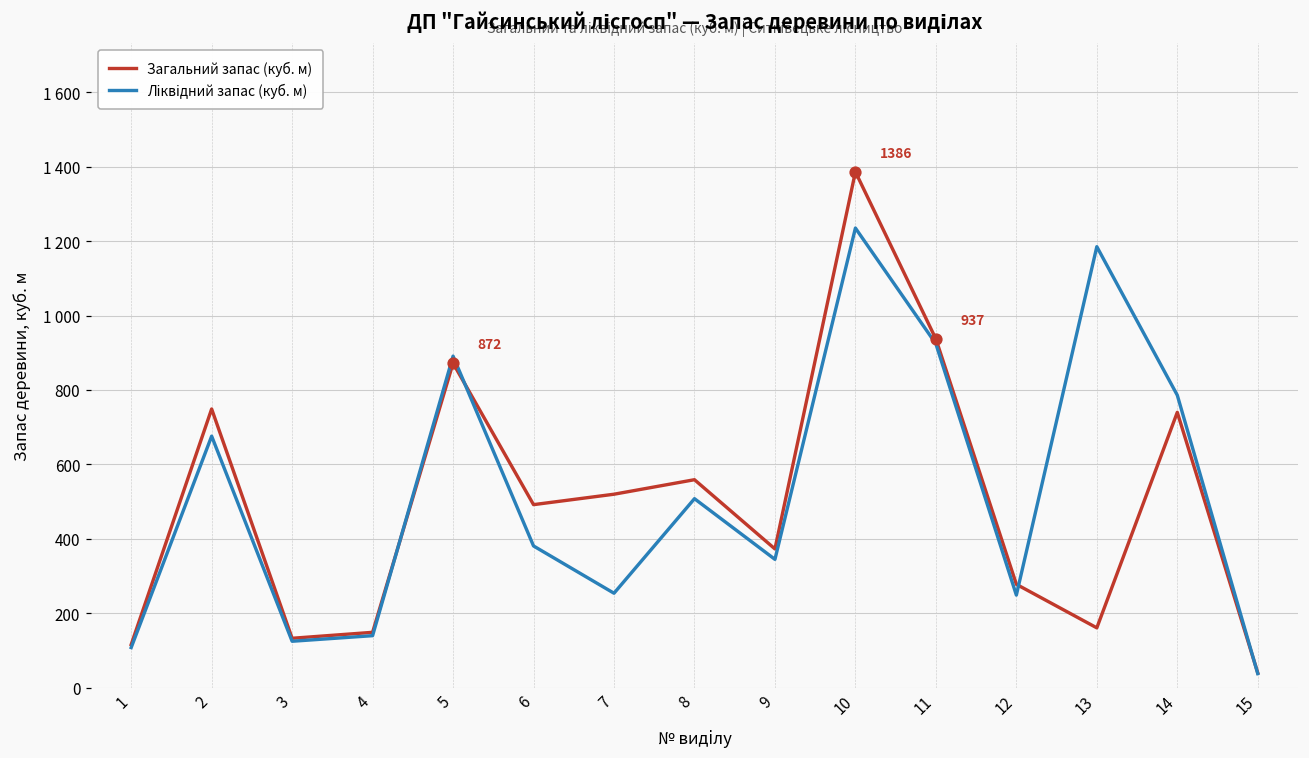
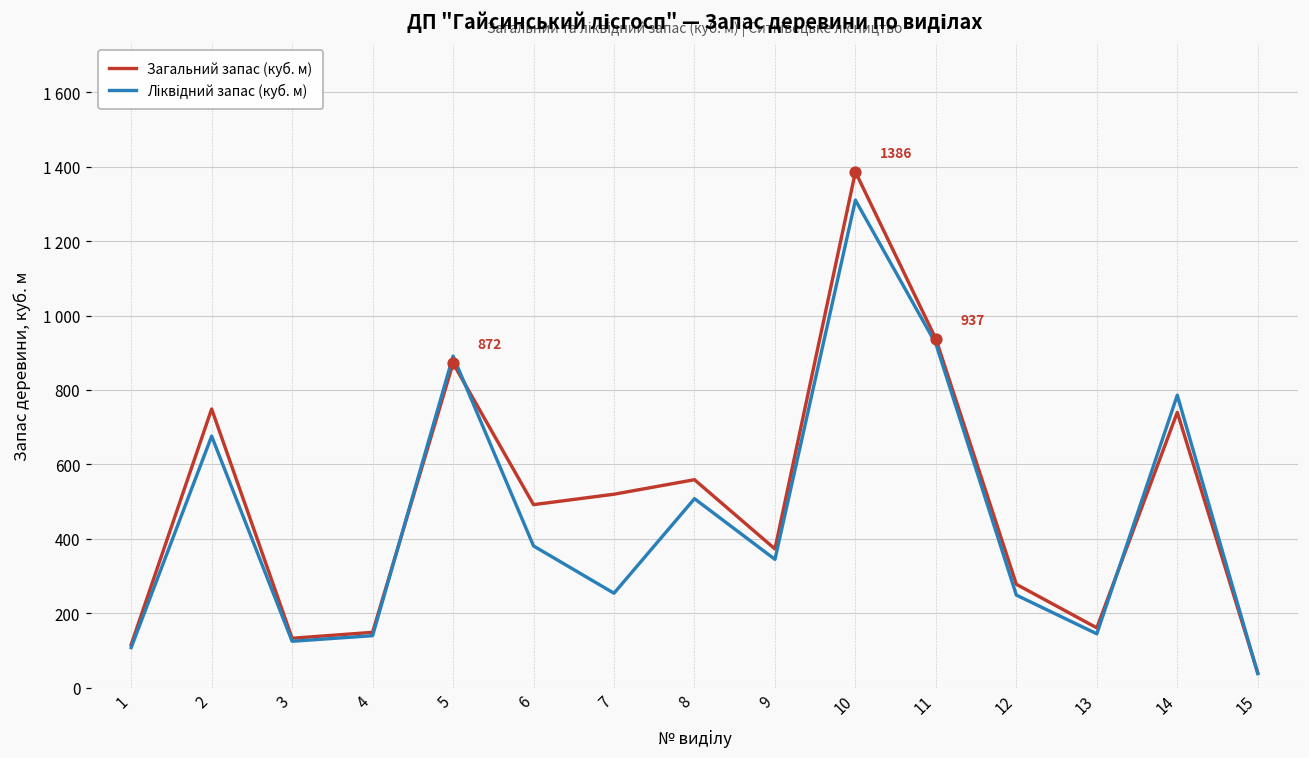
  {
    "Ліквідний запас (куб. м)": {
      "1": 110,
      "2": 680,
      "3": 130,
      "4": 140,
      "6": 380,
      "7": 250,
      "8": 510,
      "9": 350,
-     "10": 1240,
+     "10": 1310,
      "11": 920,
      "12": 250,
-     "13": 1190,
+     "13": 150,
      "14": 790
    }
  }
